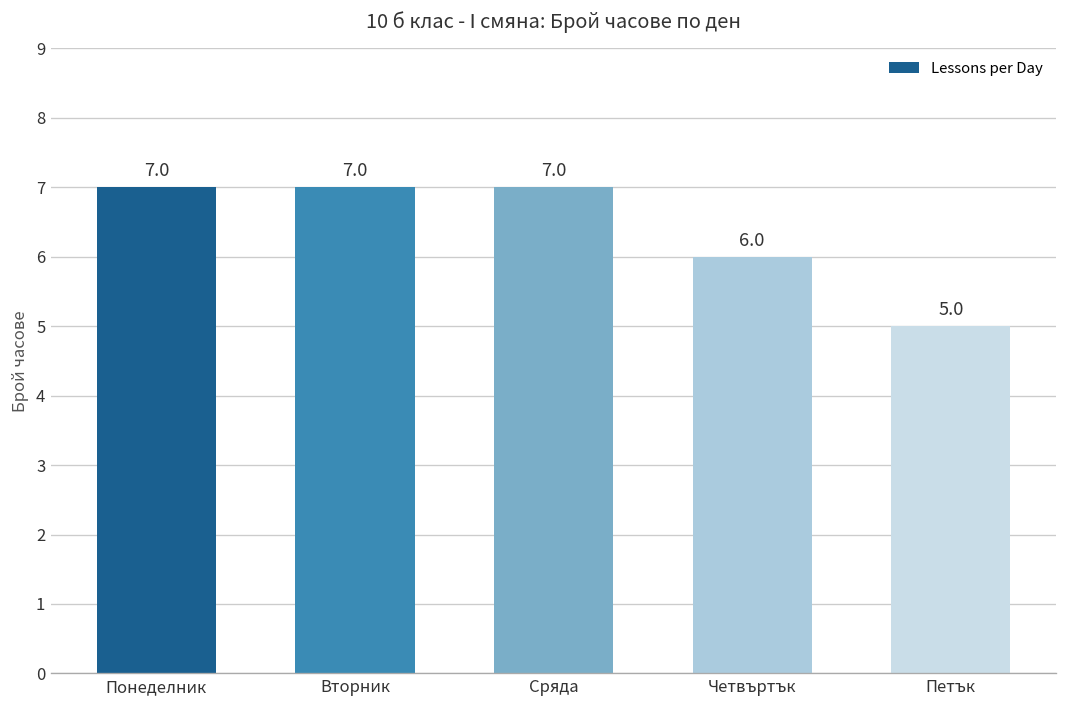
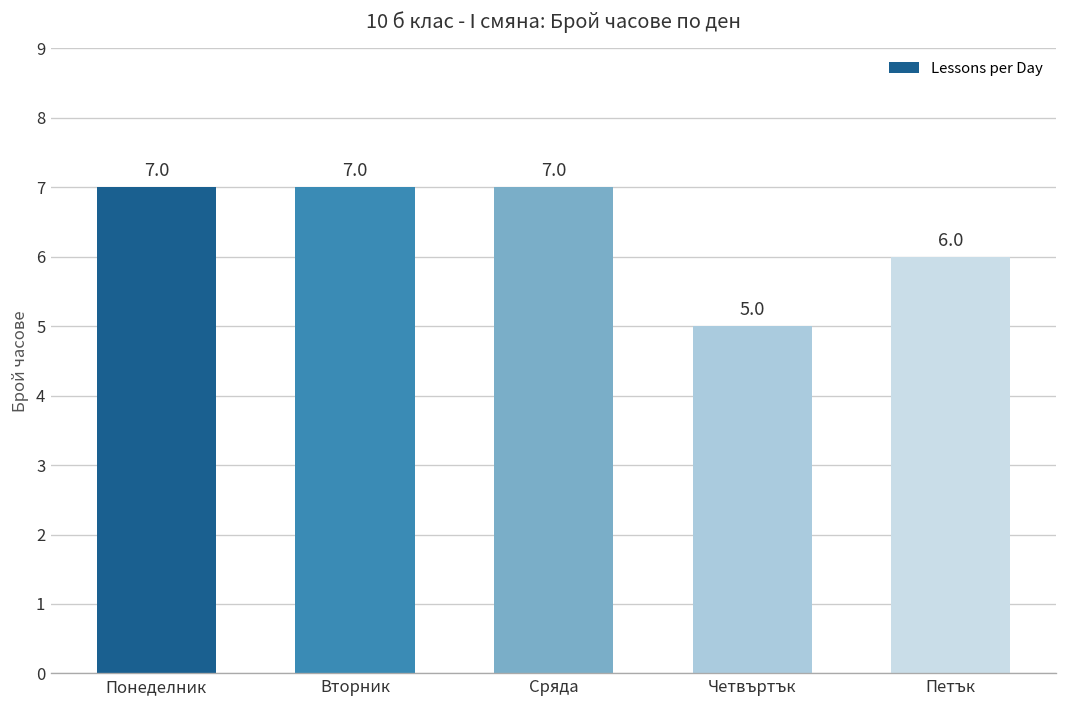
  {
    "Понеделник": 7.0,
    "Вторник": 7.0,
    "Сряда": 7.0,
-   "Четвъртък": 6.0,
-   "Петък": 5.0
+   "Четвъртък": 5.0,
+   "Петък": 6.0
  }
